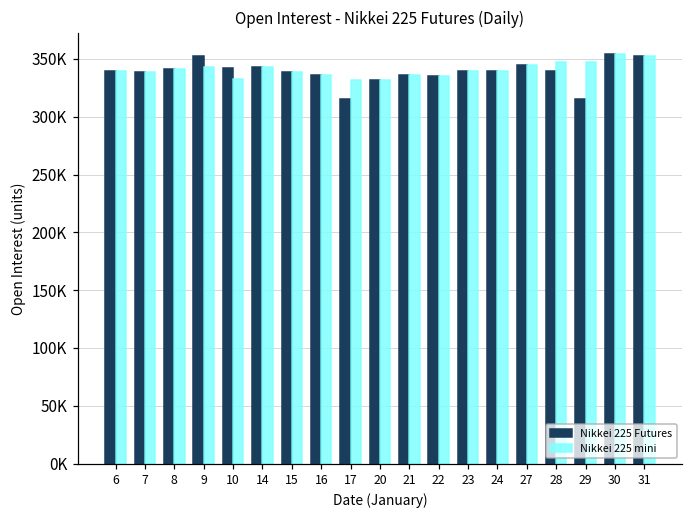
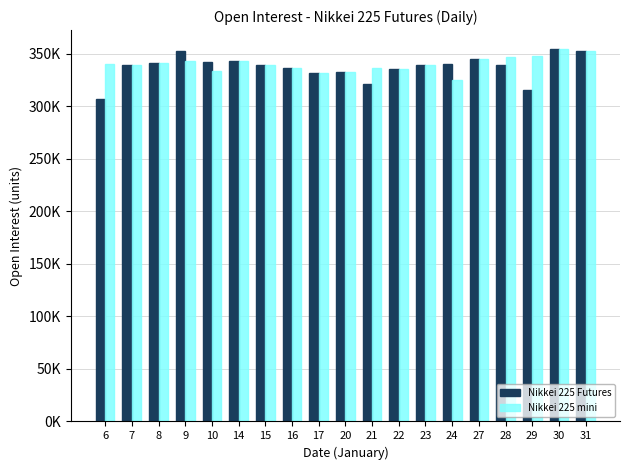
  {
    "Nikkei 225 Futures": {
-     "6": 340000,
+     "6": 307000,
      "7": 339000,
      "8": 341000,
      "9": 353000,
      "10": 342000,
      "14": 343000,
      "15": 339000,
      "16": 336000,
-     "17": 316000,
+     "17": 332000,
      "20": 332000,
-     "21": 336000,
+     "21": 321000,
      "22": 335000,
      "23": 340000,
      "24": 340000,
      "27": 344000,
      "28": 339000,
      "29": 315000,
      "30": 355000,
      "31": 353000
    },
    "Nikkei 225 mini": {
      "6": 340000,
      "7": 339000,
      "8": 341000,
      "9": 343000,
      "10": 333000,
      "14": 343000,
      "15": 339000,
      "16": 336000,
      "17": 332000,
      "20": 332000,
      "21": 336000,
      "22": 335000,
      "23": 340000,
-     "24": 340000,
+     "24": 325000,
      "27": 344000,
      "28": 347000,
      "29": 347000,
      "30": 355000,
      "31": 353000
    }
  }
